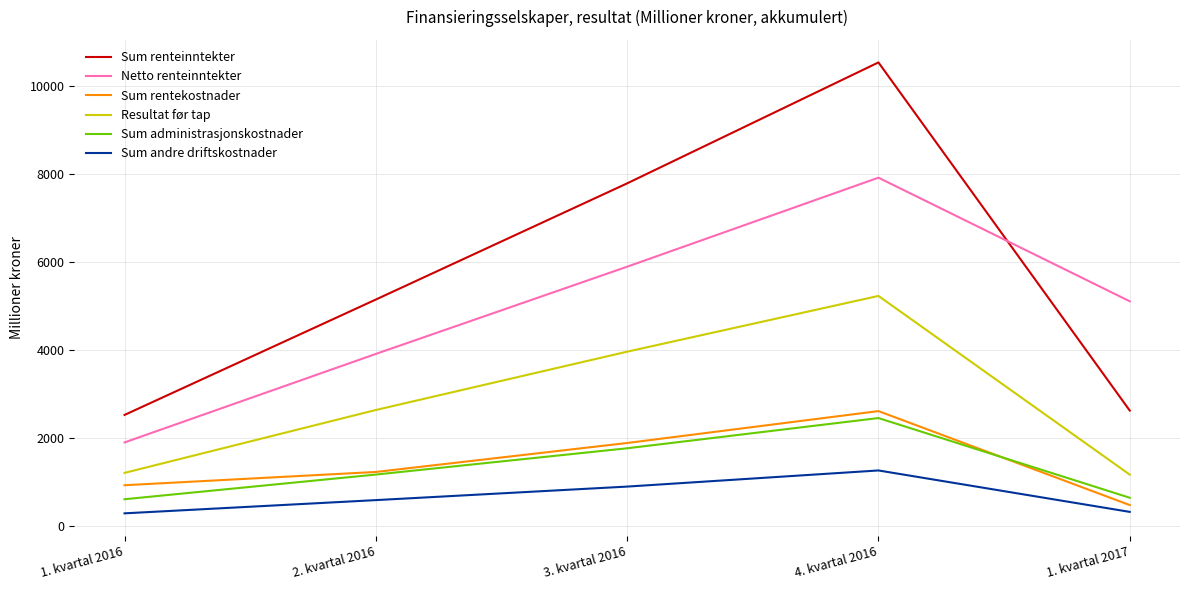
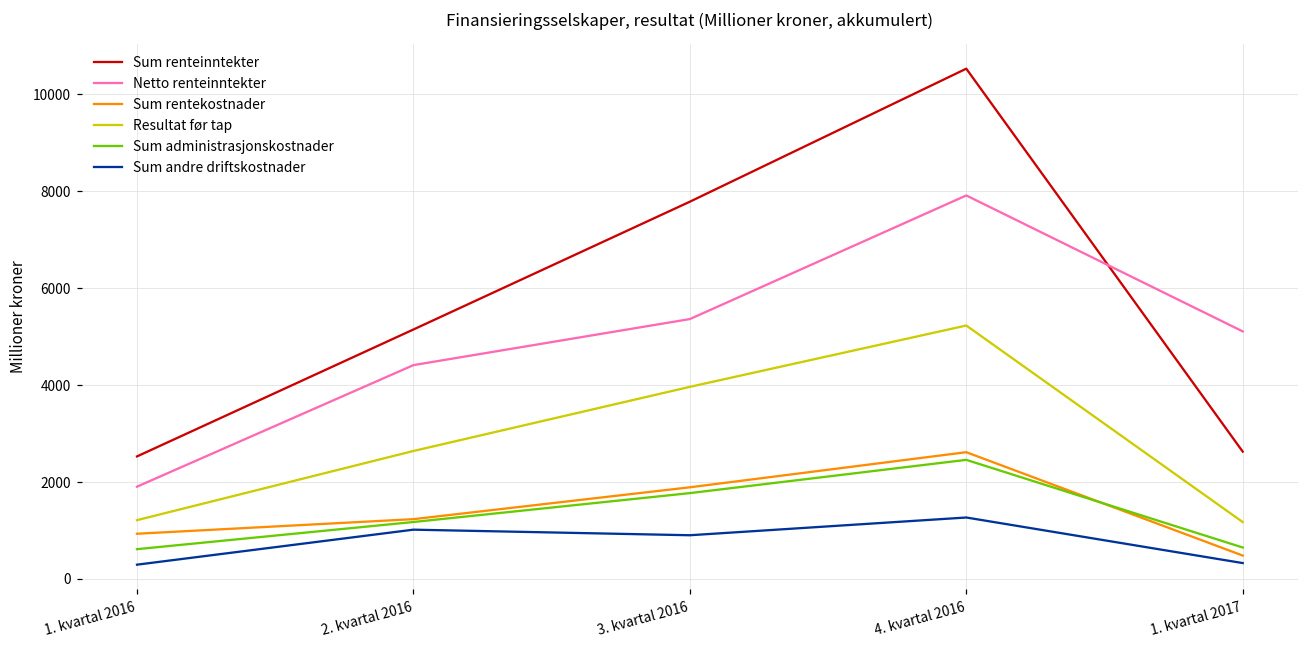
  {
    "Sum renteinntekter": {
      "1. kvartal 2016": 2500,
      "2. kvartal 2016": 5100,
      "3. kvartal 2016": 7800,
      "4. kvartal 2016": 10500,
      "1. kvartal 2017": 2600
    },
    "Netto renteinntekter": {
      "1. kvartal 2016": 1900,
-     "2. kvartal 2016": 3900,
-     "3. kvartal 2016": 5900,
+     "2. kvartal 2016": 4400,
+     "3. kvartal 2016": 5400,
      "4. kvartal 2016": 7900,
      "1. kvartal 2017": 5100
    },
    "Sum rentekostnader": {
      "1. kvartal 2016": 900,
      "2. kvartal 2016": 1200,
      "3. kvartal 2016": 1900,
      "4. kvartal 2016": 2600,
      "1. kvartal 2017": 500
    },
    "Resultat før tap": {
      "1. kvartal 2016": 1200,
      "2. kvartal 2016": 2600,
      "3. kvartal 2016": 4000,
      "4. kvartal 2016": 5200,
      "1. kvartal 2017": 1200
    },
    "Sum administrasjonskostnader": {
      "1. kvartal 2016": 600,
      "2. kvartal 2016": 1200,
      "3. kvartal 2016": 1800,
      "4. kvartal 2016": 2500,
      "1. kvartal 2017": 600
    },
    "Sum andre driftskostnader": {
      "1. kvartal 2016": 300,
-     "2. kvartal 2016": 600,
+     "2. kvartal 2016": 1000,
      "3. kvartal 2016": 900,
      "4. kvartal 2016": 1300,
      "1. kvartal 2017": 300
    }
  }
